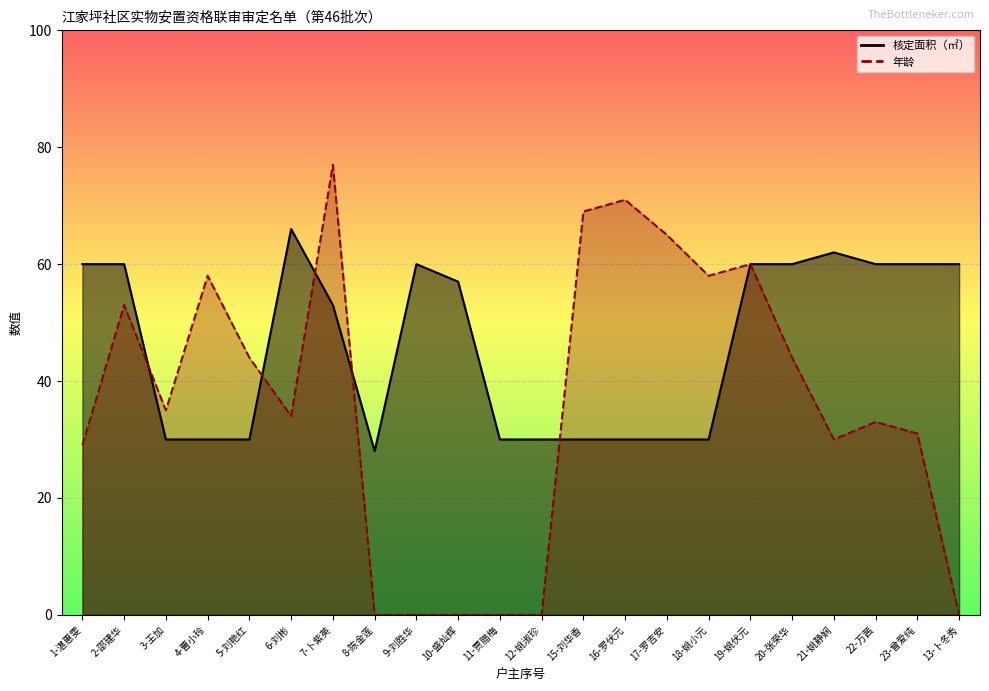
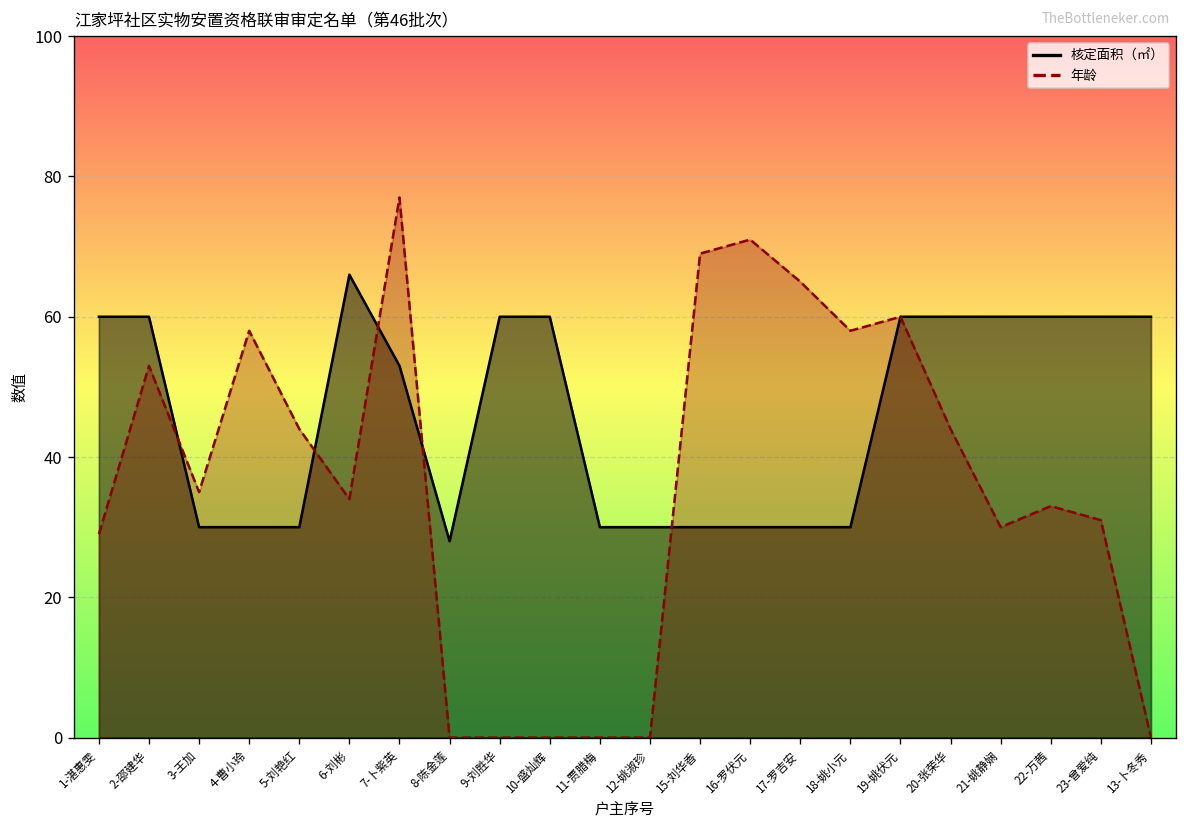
  {
    "核定面积（㎡）": {
      "1-湛惠雯": 60,
      "2-邵建华": 60,
      "3-王加": 30,
      "4-曹小玲": 30,
      "5-刘艳红": 30,
      "6-刘彬": 66,
      "7-卜紫英": 53,
      "8-陈金莲": 28,
      "9-刘胜华": 60,
-     "10-盛灿辉": 57,
+     "10-盛灿辉": 60,
      "11-贾腊梅": 30,
      "12-姚淑珍": 30,
      "15-刘华香": 30,
      "16-罗伏元": 30,
      "17-罗吉安": 30,
      "18-姚小元": 30,
      "20-张荣华": 60,
-     "21-姚静娴": 62,
+     "21-姚静娴": 60,
      "22-万茜": 60,
      "23-曾爱纯": 60,
      "13-卜冬秀": 60
    },
    "年龄": {
      "1-湛惠雯": 29,
      "2-邵建华": 53,
      "3-王加": 35,
      "4-曹小玲": 58,
      "5-刘艳红": 44,
      "6-刘彬": 34,
      "7-卜紫英": 77,
      "8-陈金莲": 0,
      "9-刘胜华": 0,
      "10-盛灿辉": 0,
      "11-贾腊梅": 0,
      "12-姚淑珍": 0,
      "15-刘华香": 69,
      "16-罗伏元": 71,
      "17-罗吉安": 65,
      "18-姚小元": 58,
      "20-张荣华": 44,
      "21-姚静娴": 30,
      "22-万茜": 33,
      "23-曾爱纯": 31,
      "13-卜冬秀": 0
    }
  }
